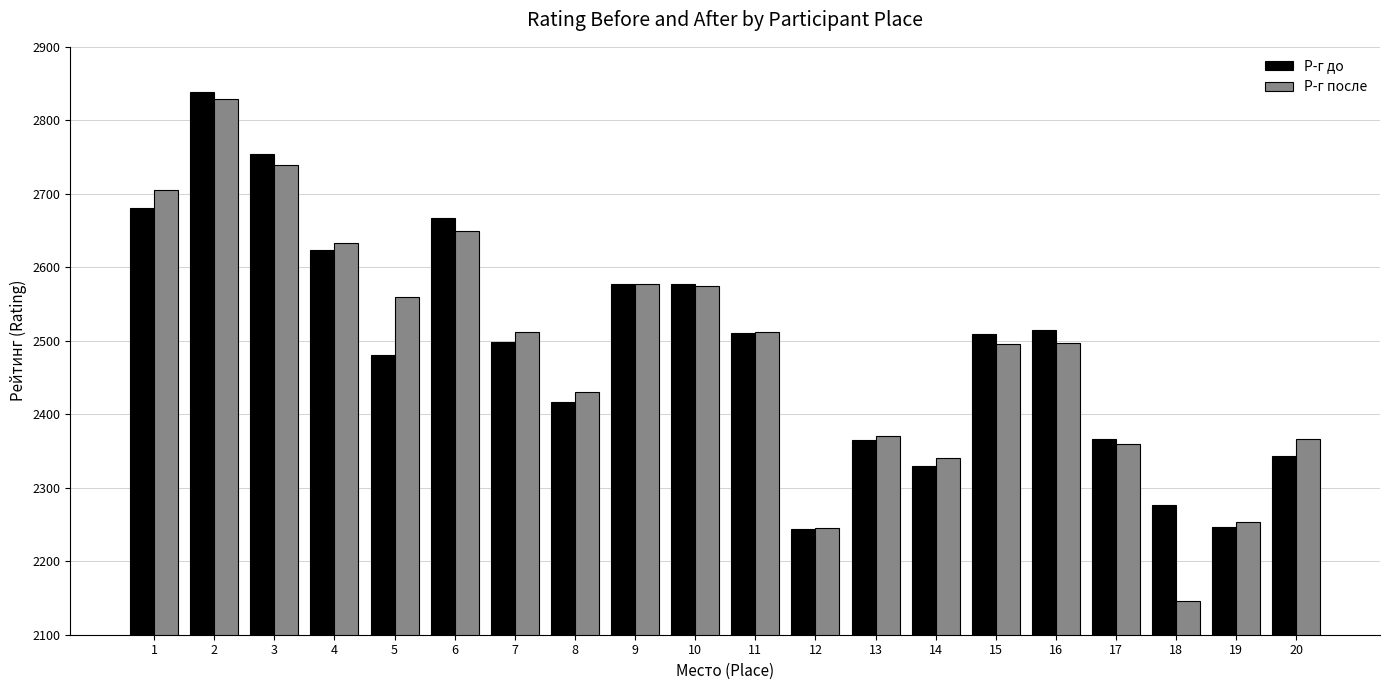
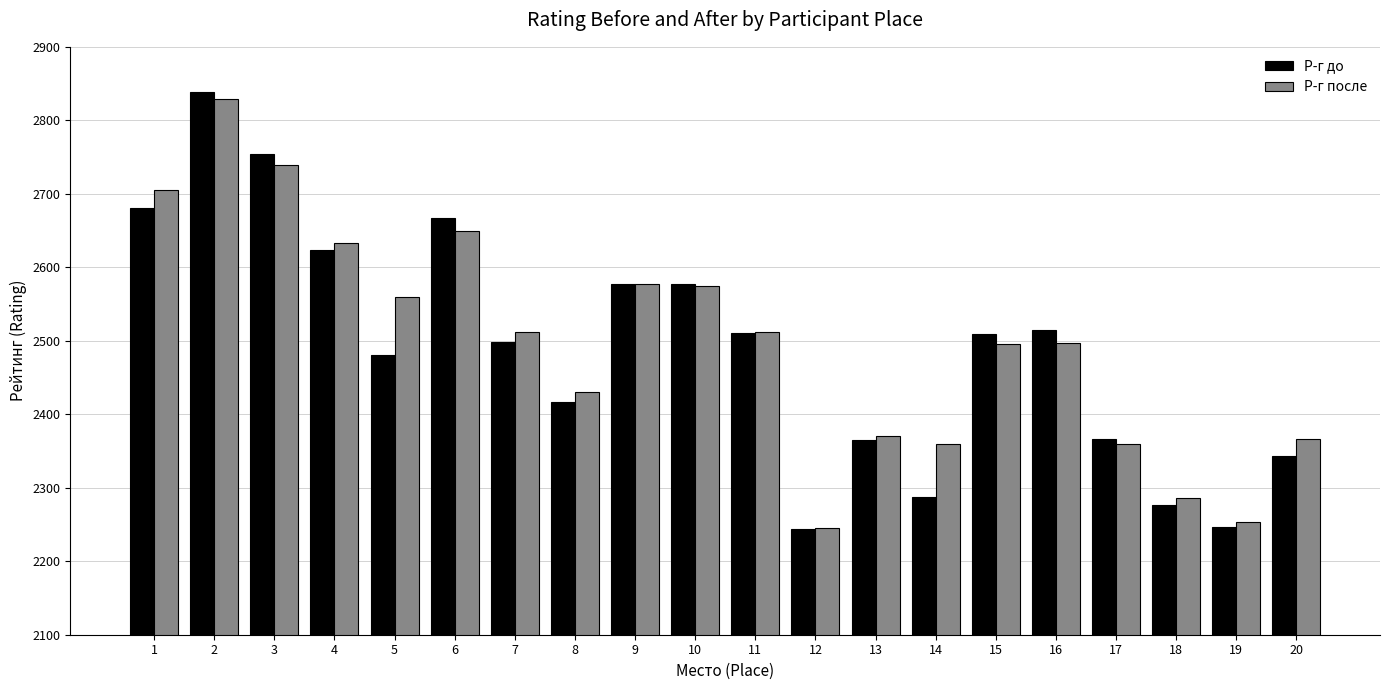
  {
    "Р-г до": {
      "1": 2680,
      "2": 2840,
      "3": 2750,
      "4": 2620,
      "5": 2480,
      "6": 2670,
      "7": 2500,
      "8": 2420,
      "9": 2580,
      "10": 2580,
      "11": 2510,
      "12": 2240,
      "13": 2370,
-     "14": 2330,
+     "14": 2290,
      "15": 2510,
      "16": 2520,
      "17": 2370,
      "18": 2280,
      "19": 2250,
      "20": 2340
    },
    "Р-г после": {
      "1": 2710,
      "2": 2830,
      "3": 2740,
      "4": 2630,
      "5": 2560,
      "6": 2650,
      "7": 2510,
      "8": 2430,
      "9": 2580,
      "10": 2570,
      "11": 2510,
      "12": 2250,
      "13": 2370,
-     "14": 2340,
+     "14": 2360,
      "15": 2500,
      "16": 2500,
      "17": 2360,
-     "18": 2150,
+     "18": 2290,
      "19": 2250,
      "20": 2370
    }
  }
